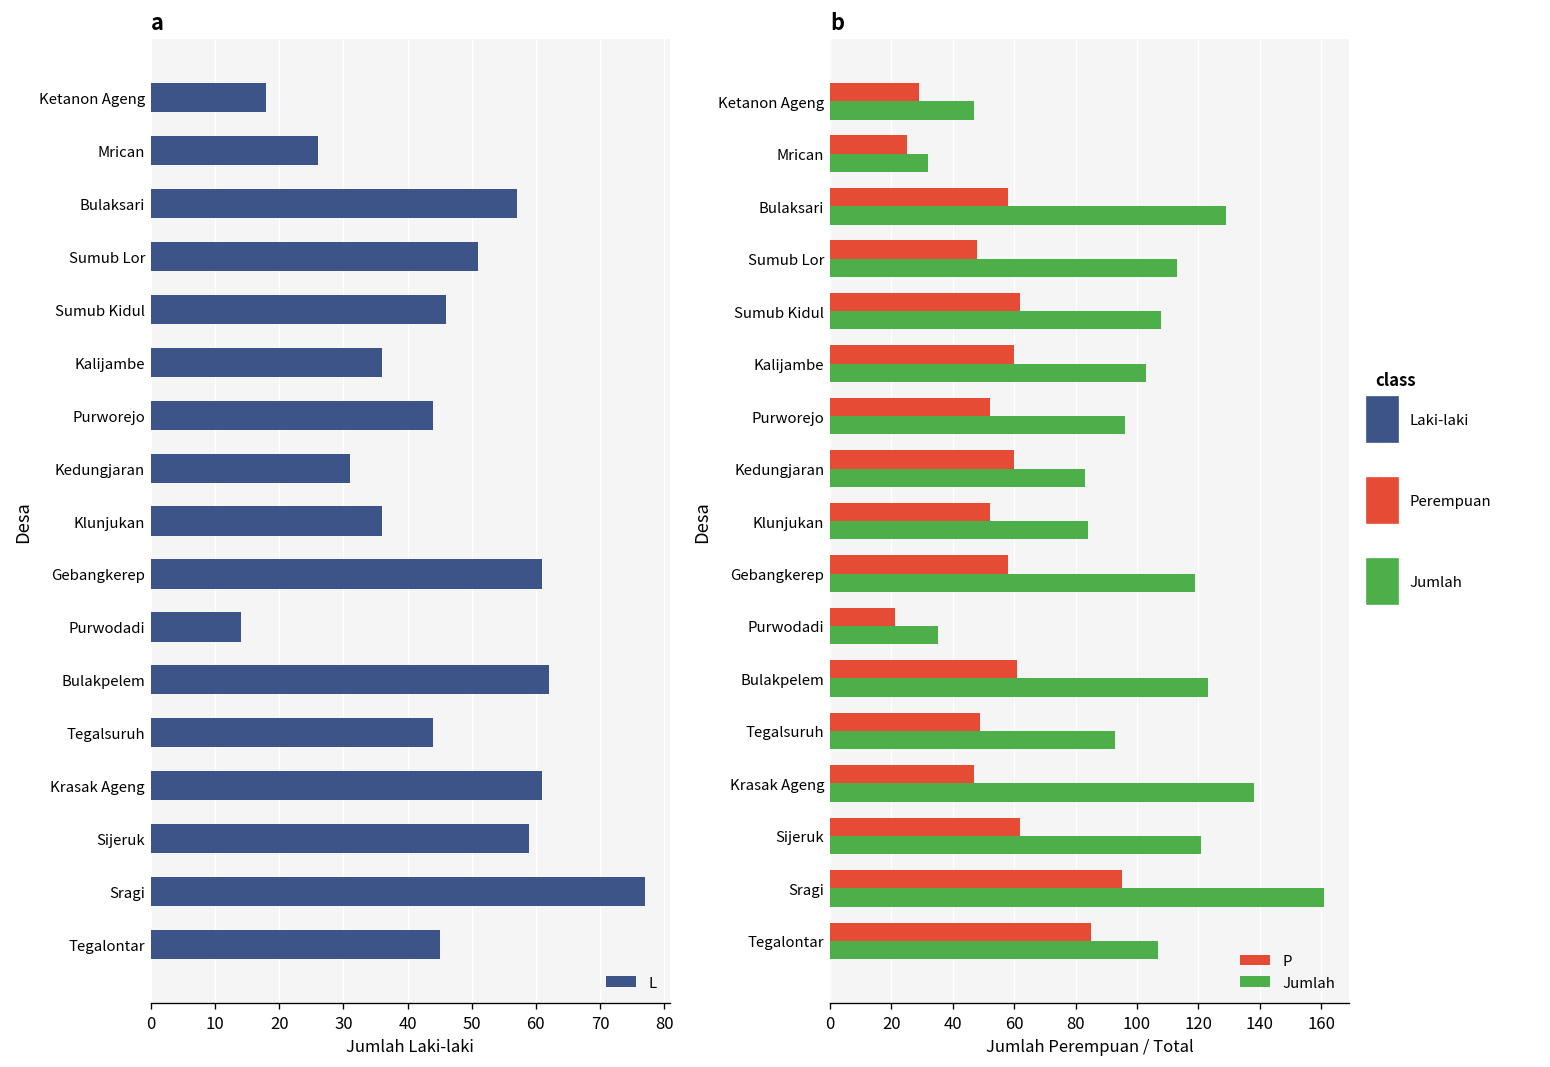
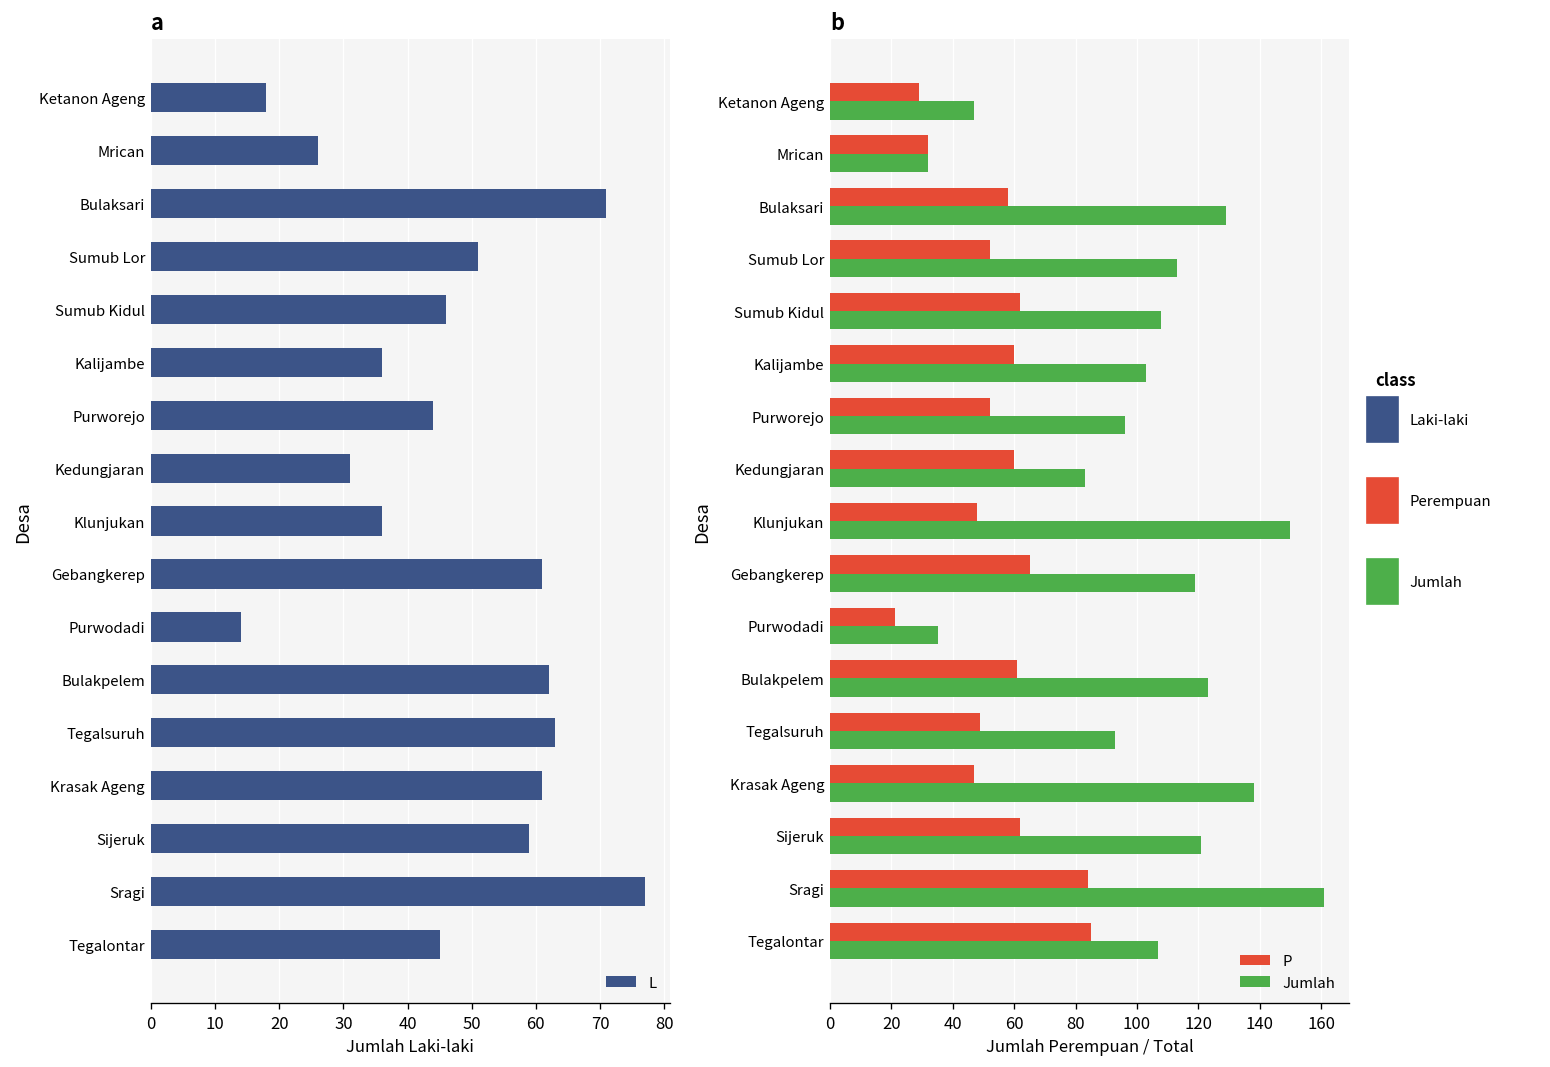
  {
    "a": {
      "Ketanon Ageng": 18,
      "Mrican": 26,
-     "Bulaksari": 57,
+     "Bulaksari": 71,
      "Sumub Lor": 51,
      "Sumub Kidul": 46,
      "Kalijambe": 36,
      "Purworejo": 44,
      "Kedungjaran": 31,
      "Klunjukan": 36,
      "Gebangkerep": 61,
      "Purwodadi": 14,
      "Bulakpelem": 62,
-     "Tegalsuruh": 44,
+     "Tegalsuruh": 63,
      "Krasak Ageng": 61,
      "Sijeruk": 59,
      "Sragi": 77,
      "Tegalontar": 45
    },
    "b": {
      "P": {
        "Ketanon Ageng": 29,
-       "Mrican": 25,
+       "Mrican": 32,
        "Bulaksari": 58,
-       "Sumub Lor": 48,
+       "Sumub Lor": 52,
        "Sumub Kidul": 62,
        "Kalijambe": 60,
        "Purworejo": 52,
        "Kedungjaran": 60,
-       "Klunjukan": 52,
-       "Gebangkerep": 58,
+       "Klunjukan": 48,
+       "Gebangkerep": 65,
        "Purwodadi": 21,
        "Bulakpelem": 61,
        "Tegalsuruh": 49,
        "Krasak Ageng": 47,
        "Sijeruk": 62,
-       "Sragi": 95,
+       "Sragi": 84,
        "Tegalontar": 85
      },
      "Jumlah": {
        "Ketanon Ageng": 47,
        "Mrican": 32,
        "Bulaksari": 129,
        "Sumub Lor": 113,
        "Sumub Kidul": 108,
        "Kalijambe": 103,
        "Purworejo": 96,
        "Kedungjaran": 83,
-       "Klunjukan": 84,
+       "Klunjukan": 150,
        "Gebangkerep": 119,
        "Purwodadi": 35,
        "Bulakpelem": 123,
        "Tegalsuruh": 93,
        "Krasak Ageng": 138,
        "Sijeruk": 121,
        "Sragi": 161,
        "Tegalontar": 107
      }
    }
  }
